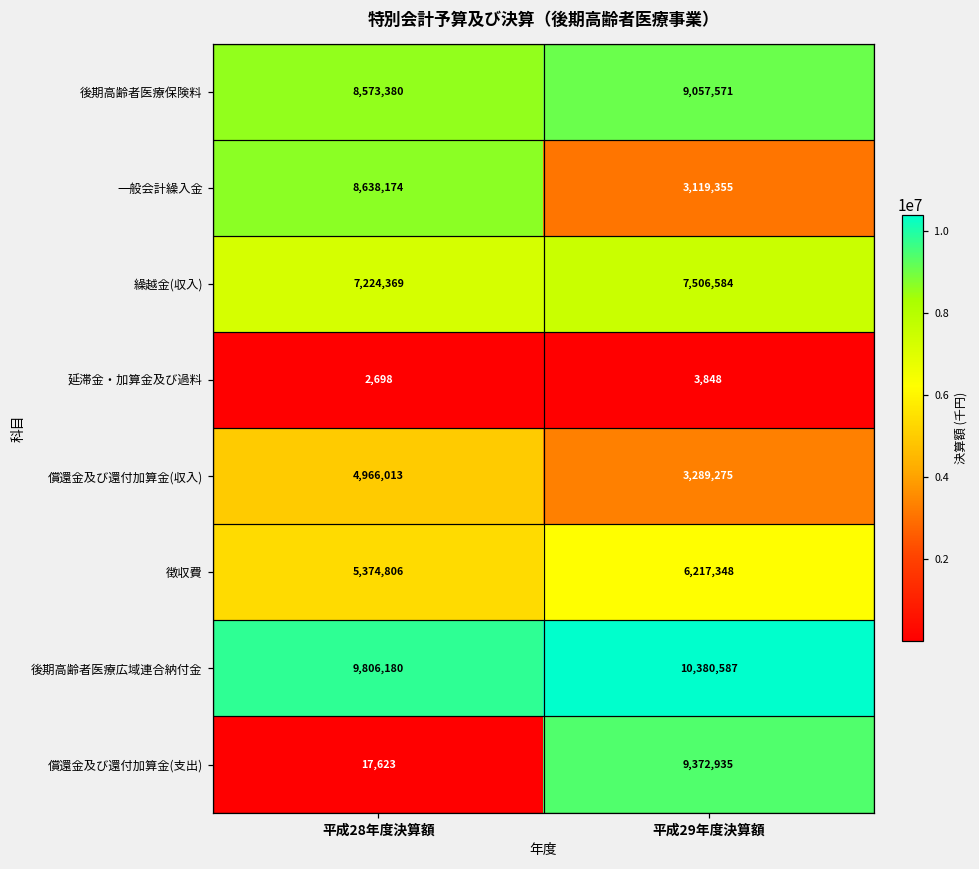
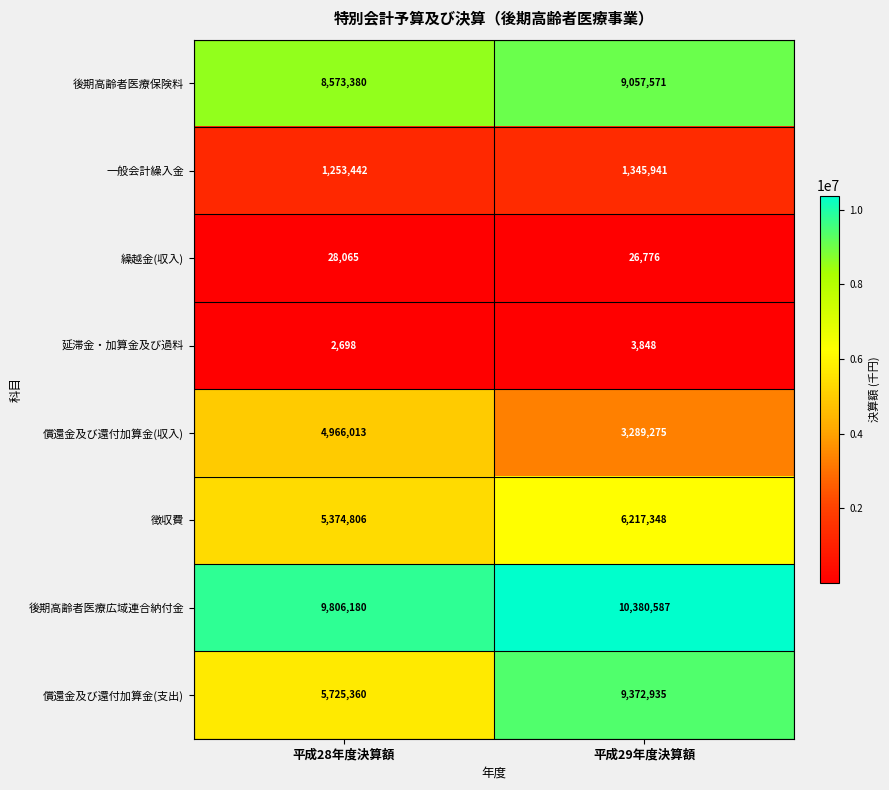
  {
    "後期高齢者医療保険料": {
      "平成28年度決算額": "8,573,380",
      "平成29年度決算額": "9,057,571"
    },
    "一般会計繰入金": {
-     "平成28年度決算額": "8,638,174",
-     "平成29年度決算額": "3,119,355"
+     "平成28年度決算額": "1,253,442",
+     "平成29年度決算額": "1,345,941"
    },
    "繰越金(収入)": {
-     "平成28年度決算額": "7,224,369",
-     "平成29年度決算額": "7,506,584"
+     "平成28年度決算額": "28,065",
+     "平成29年度決算額": "26,776"
    },
    "延滞金・加算金及び過料": {
      "平成28年度決算額": "2,698",
      "平成29年度決算額": "3,848"
    },
    "償還金及び還付加算金(収入)": {
      "平成28年度決算額": "4,966,013",
      "平成29年度決算額": "3,289,275"
    },
    "徴収費": {
      "平成28年度決算額": "5,374,806",
      "平成29年度決算額": "6,217,348"
    },
    "後期高齢者医療広域連合納付金": {
      "平成28年度決算額": "9,806,180",
      "平成29年度決算額": "10,380,587"
    },
    "償還金及び還付加算金(支出)": {
-     "平成28年度決算額": "17,623",
+     "平成28年度決算額": "5,725,360",
      "平成29年度決算額": "9,372,935"
    }
  }
